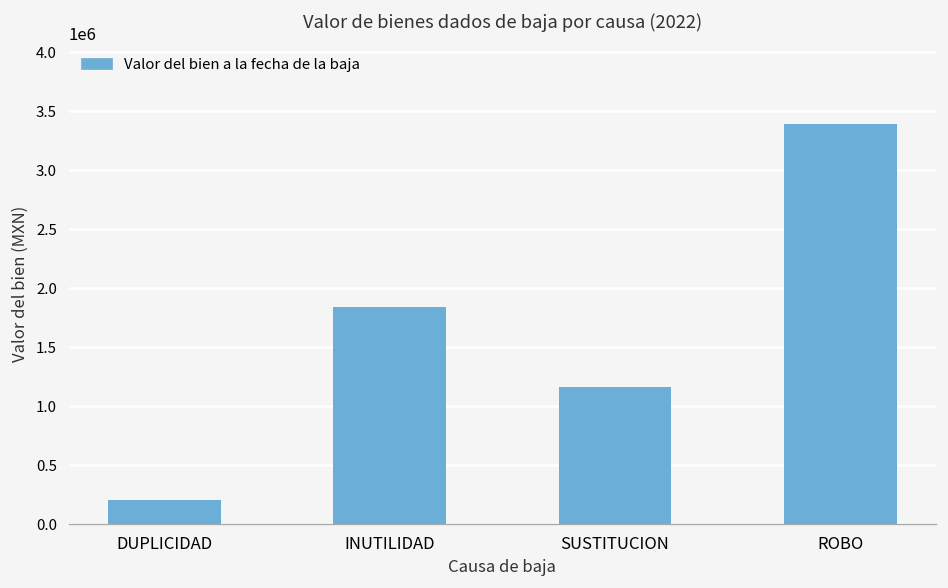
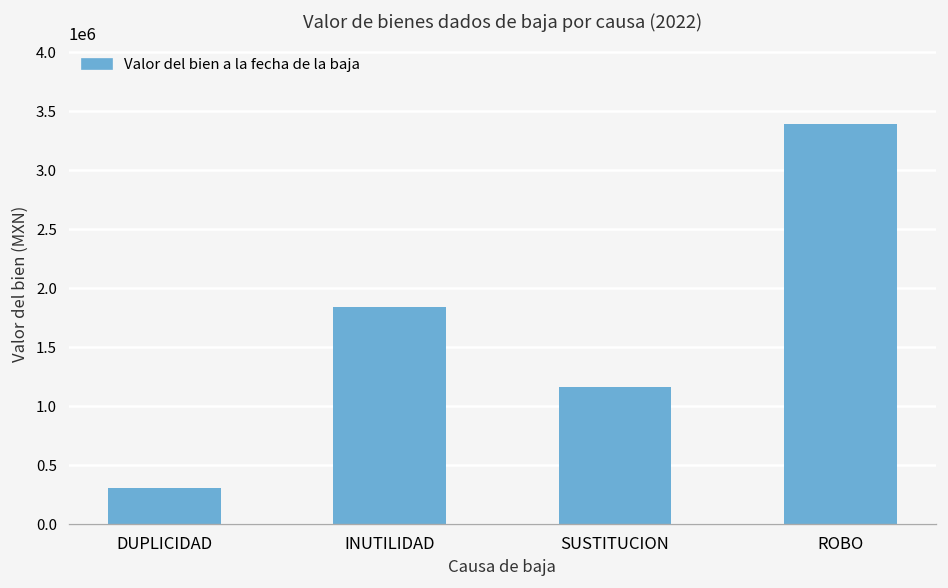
  {
-   "DUPLICIDAD": 200000,
+   "DUPLICIDAD": 300000,
    "INUTILIDAD": 1800000,
    "SUSTITUCION": 1200000,
    "ROBO": 3400000
  }
